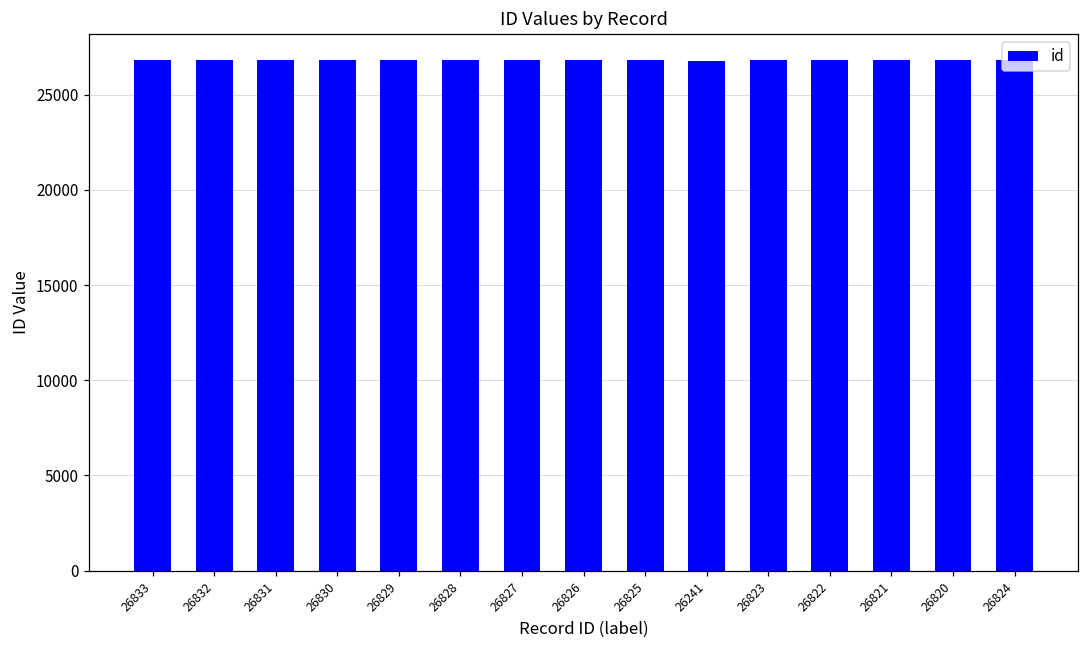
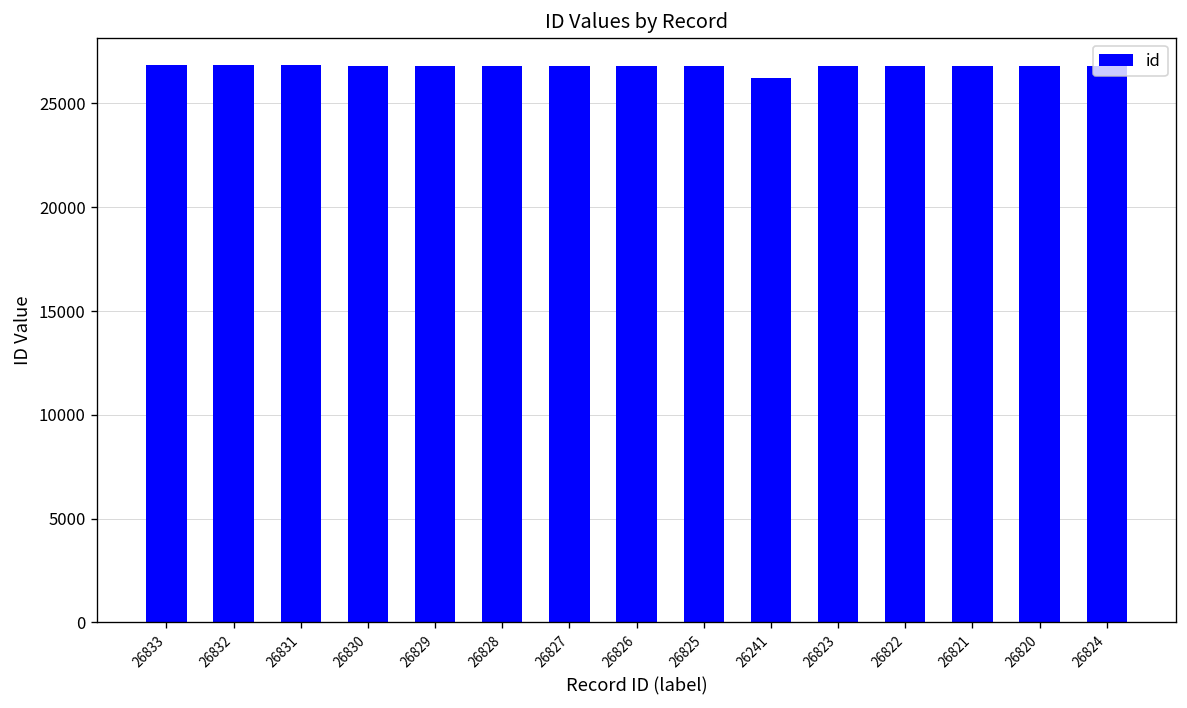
  {
    "26833": 26800,
    "26832": 26800,
    "26831": 26800,
    "26830": 26800,
    "26829": 26800,
    "26828": 26800,
    "26827": 26800,
    "26826": 26800,
    "26825": 26800,
-   "26241": 26800,
+   "26241": 26200,
    "26823": 26800,
    "26822": 26800,
    "26821": 26800,
    "26820": 26800
  }
